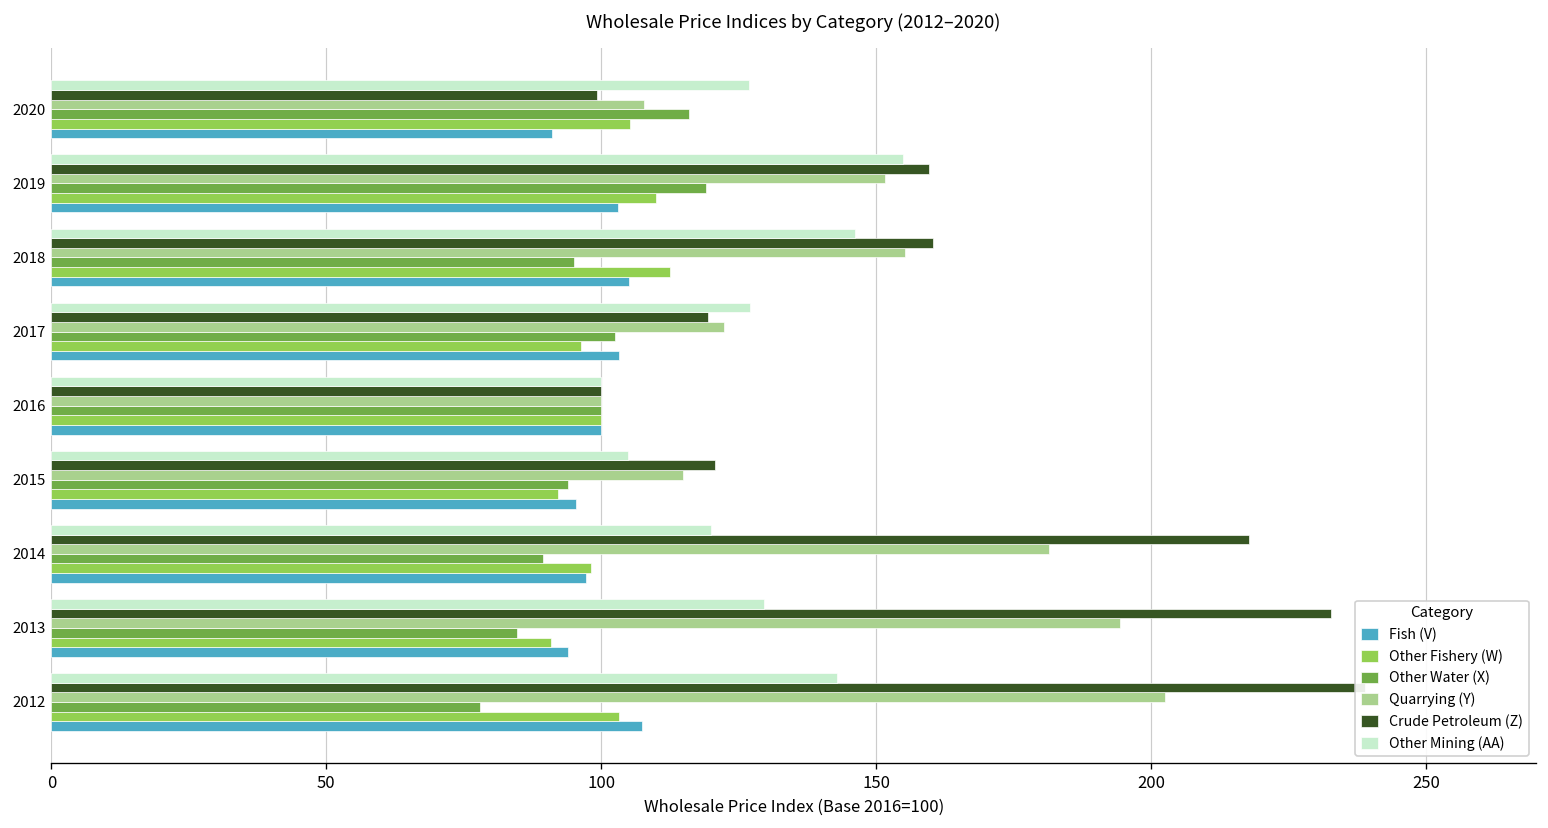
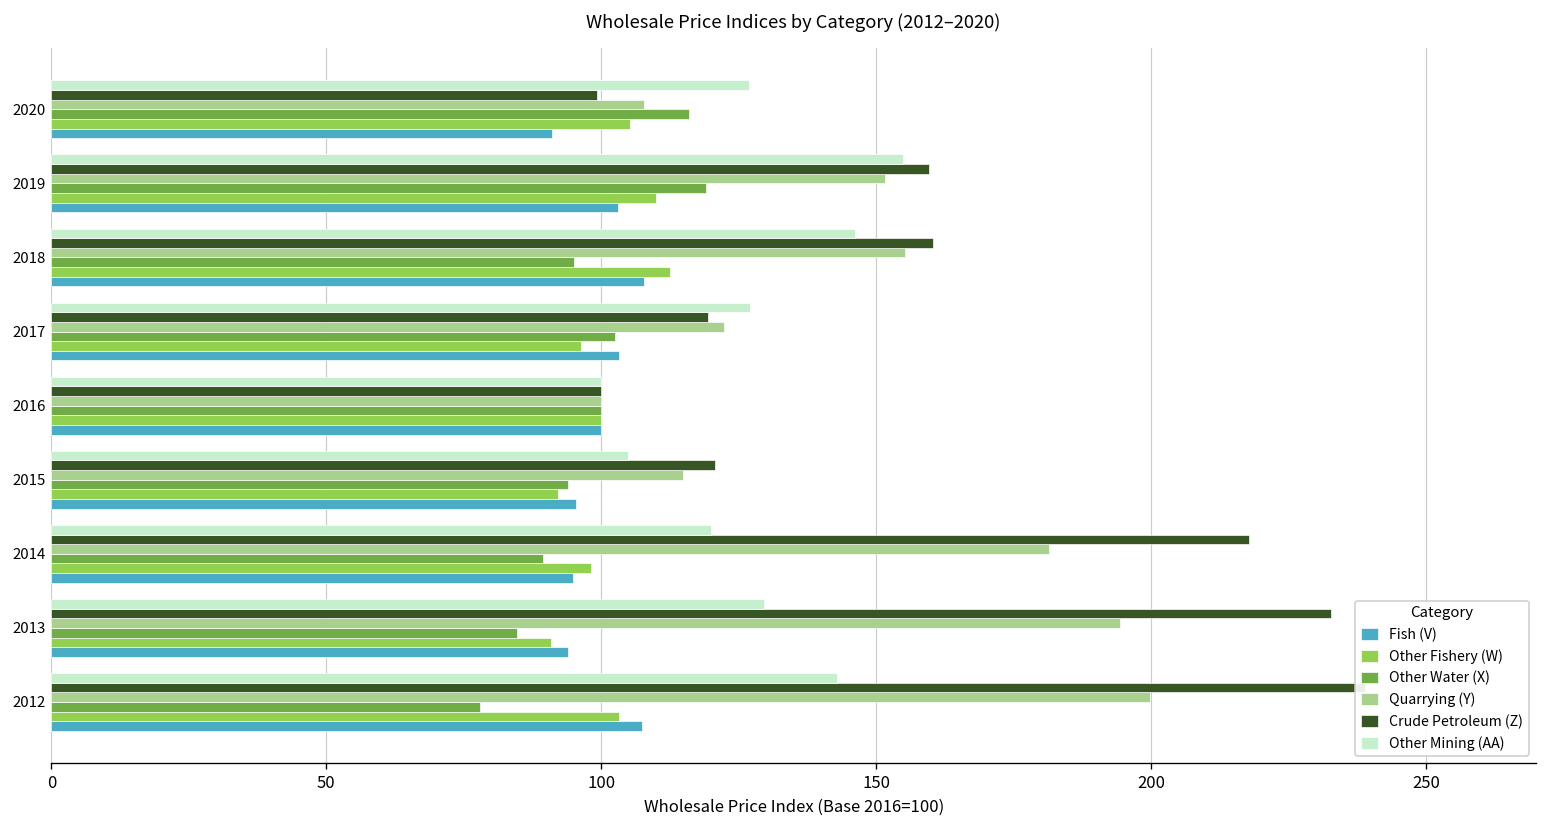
  {
    "Fish (V)": {
      "2020": 91,
      "2019": 103,
-     "2018": 105,
+     "2018": 108,
      "2017": 103,
      "2016": 100,
      "2015": 95,
-     "2014": 97,
+     "2014": 95,
      "2013": 94,
      "2012": 107
    },
    "Quarrying (Y)": {
      "2020": 108,
      "2019": 152,
      "2018": 155,
      "2017": 122,
      "2016": 100,
      "2015": 115,
      "2014": 181,
      "2013": 194,
-     "2012": 203
+     "2012": 200
    },
    "Crude Petroleum (Z)": {
      "2020": 99,
      "2019": 160,
      "2018": 160,
      "2017": 119,
      "2016": 100,
      "2015": 121,
      "2014": 218,
      "2013": 233
    },
    "Other Mining (AA)": {
      "2020": 127,
      "2019": 155,
      "2018": 146,
      "2017": 127,
      "2016": 100,
      "2015": 105,
      "2014": 120,
      "2013": 130,
      "2012": 143
    }
  }
